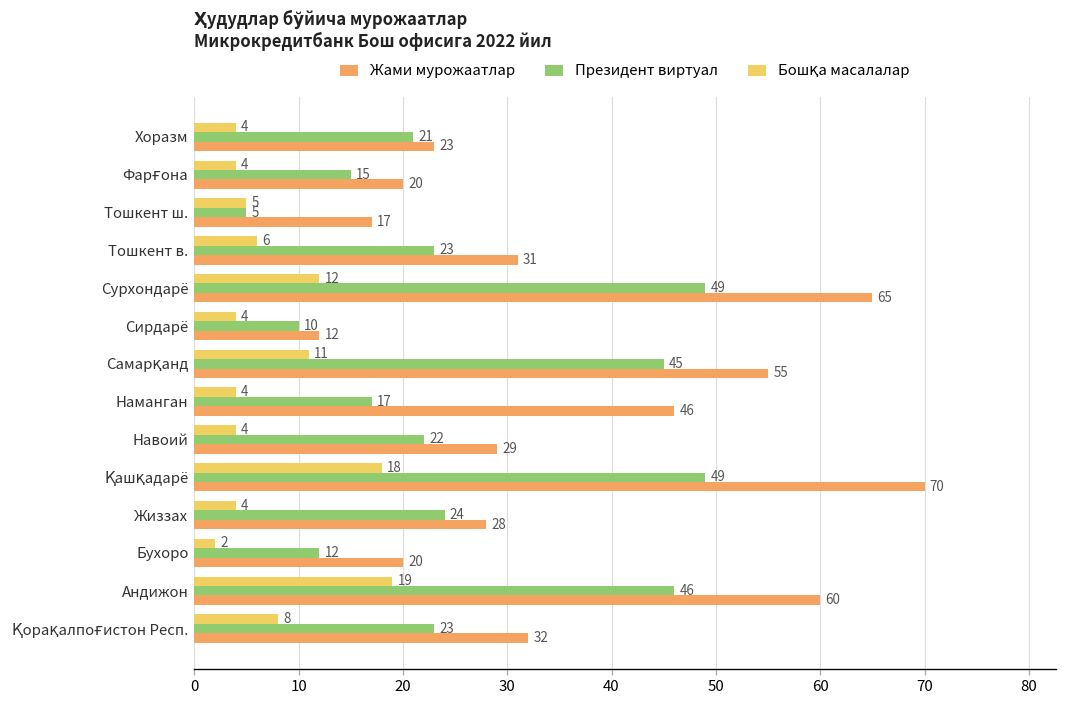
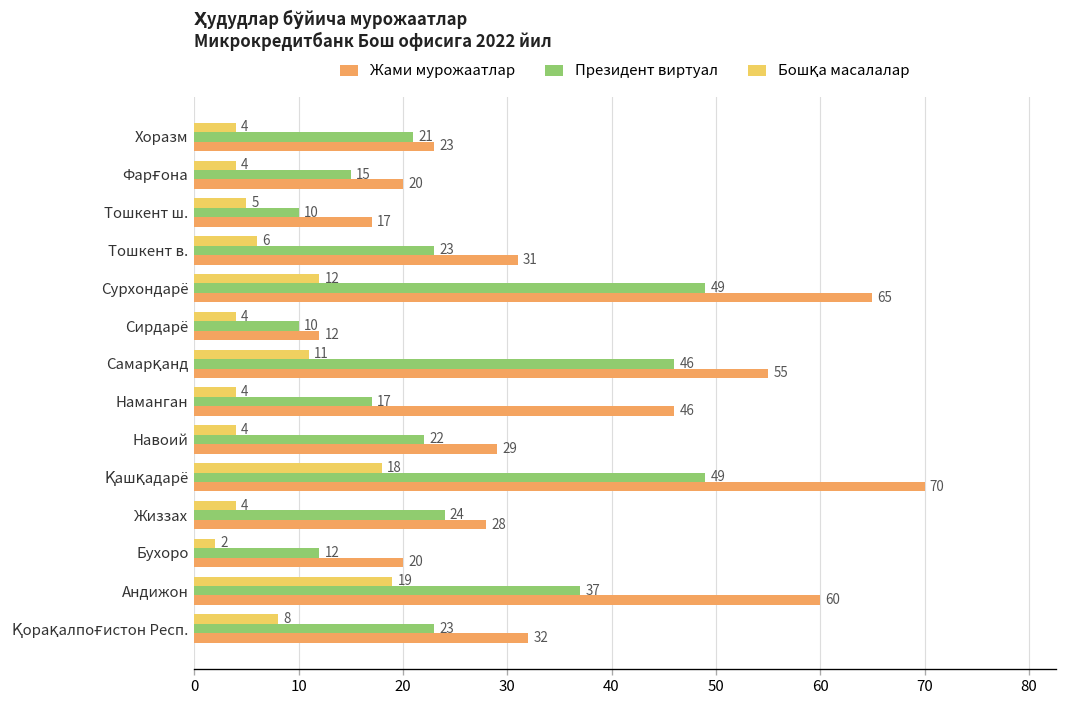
  {
    "Президент виртуал": {
      "Хоразм": 21,
      "Фарғона": 15,
-     "Тошкент ш.": 5,
+     "Тошкент ш.": 10,
      "Тошкент в.": 23,
      "Сурхондарё": 49,
      "Сирдарё": 10,
-     "Самарқанд": 45,
+     "Самарқанд": 46,
      "Наманган": 17,
      "Навоий": 22,
      "Қашқадарё": 49,
      "Жиззах": 24,
      "Бухоро": 12,
-     "Андижон": 46,
+     "Андижон": 37,
      "Қорақалпоғистон Респ.": 23
    }
  }
